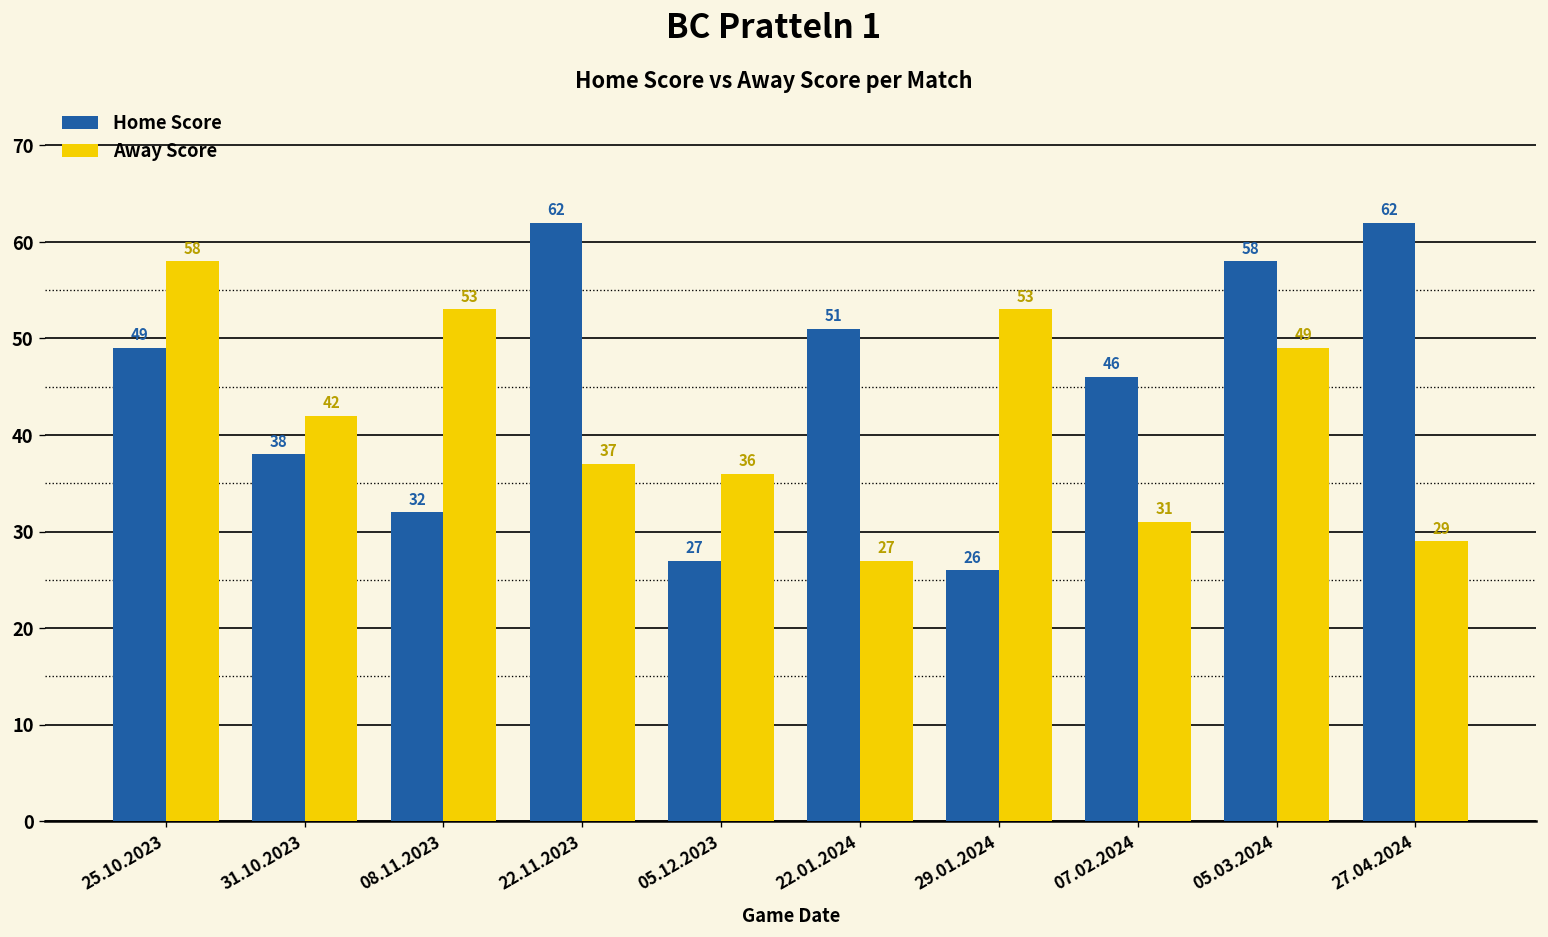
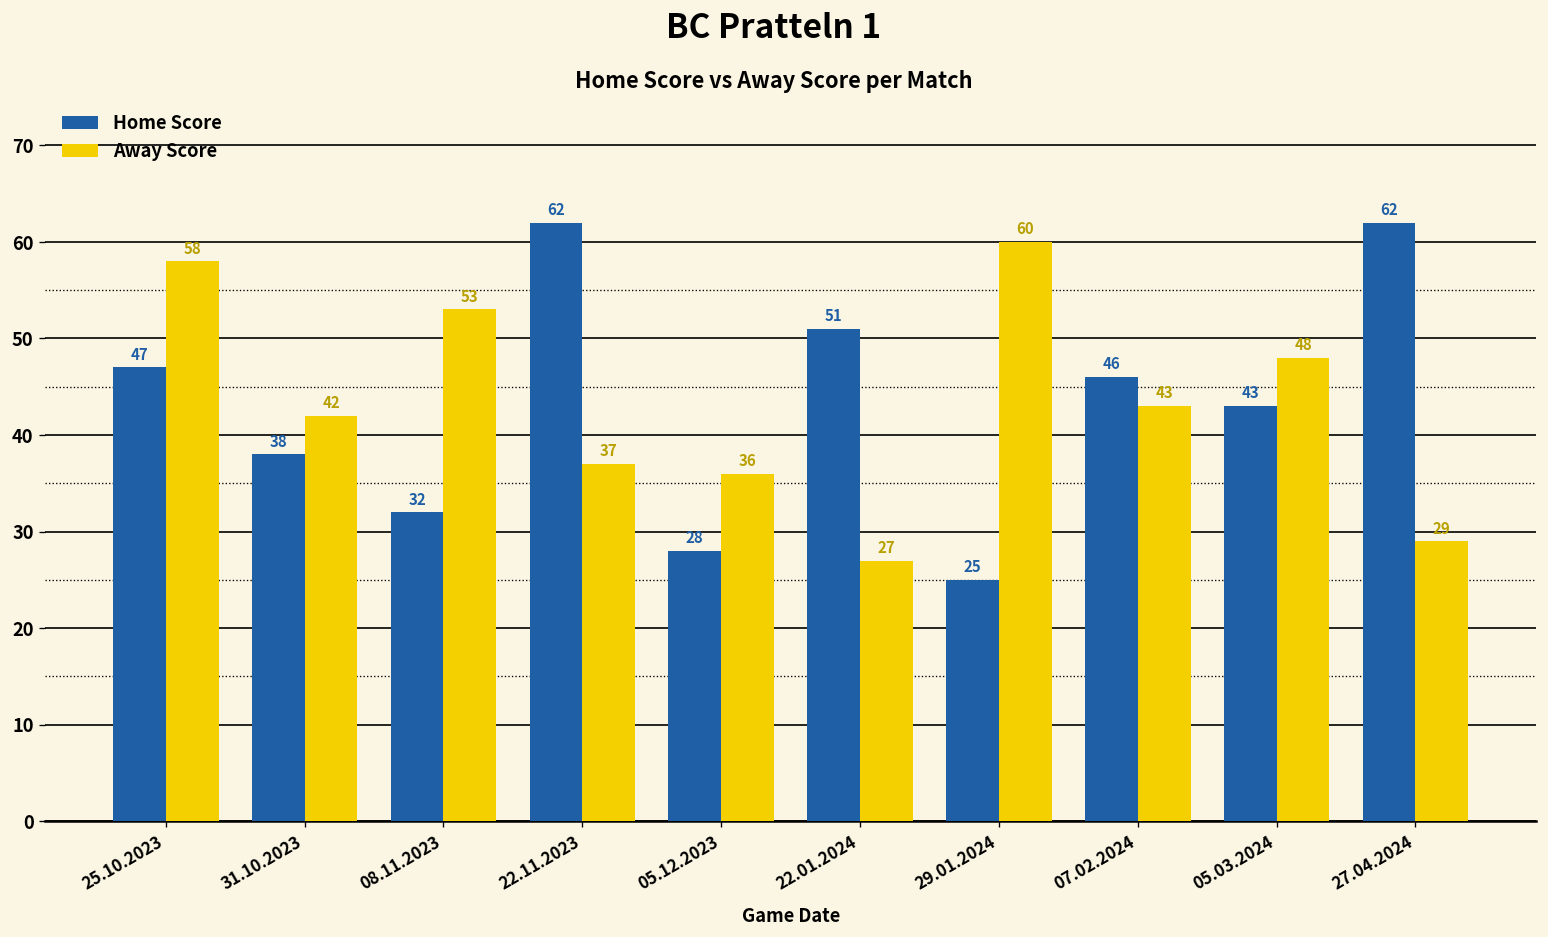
  {
    "Home Score": {
-     "25.10.2023": 49,
+     "25.10.2023": 47,
      "31.10.2023": 38,
      "08.11.2023": 32,
      "22.11.2023": 62,
-     "05.12.2023": 27,
+     "05.12.2023": 28,
      "22.01.2024": 51,
-     "29.01.2024": 26,
+     "29.01.2024": 25,
      "07.02.2024": 46,
-     "05.03.2024": 58,
+     "05.03.2024": 43,
      "27.04.2024": 62
    },
    "Away Score": {
      "25.10.2023": 58,
      "31.10.2023": 42,
      "08.11.2023": 53,
      "22.11.2023": 37,
      "05.12.2023": 36,
      "22.01.2024": 27,
-     "29.01.2024": 53,
-     "07.02.2024": 31,
-     "05.03.2024": 49,
+     "29.01.2024": 60,
+     "07.02.2024": 43,
+     "05.03.2024": 48,
      "27.04.2024": 29
    }
  }
